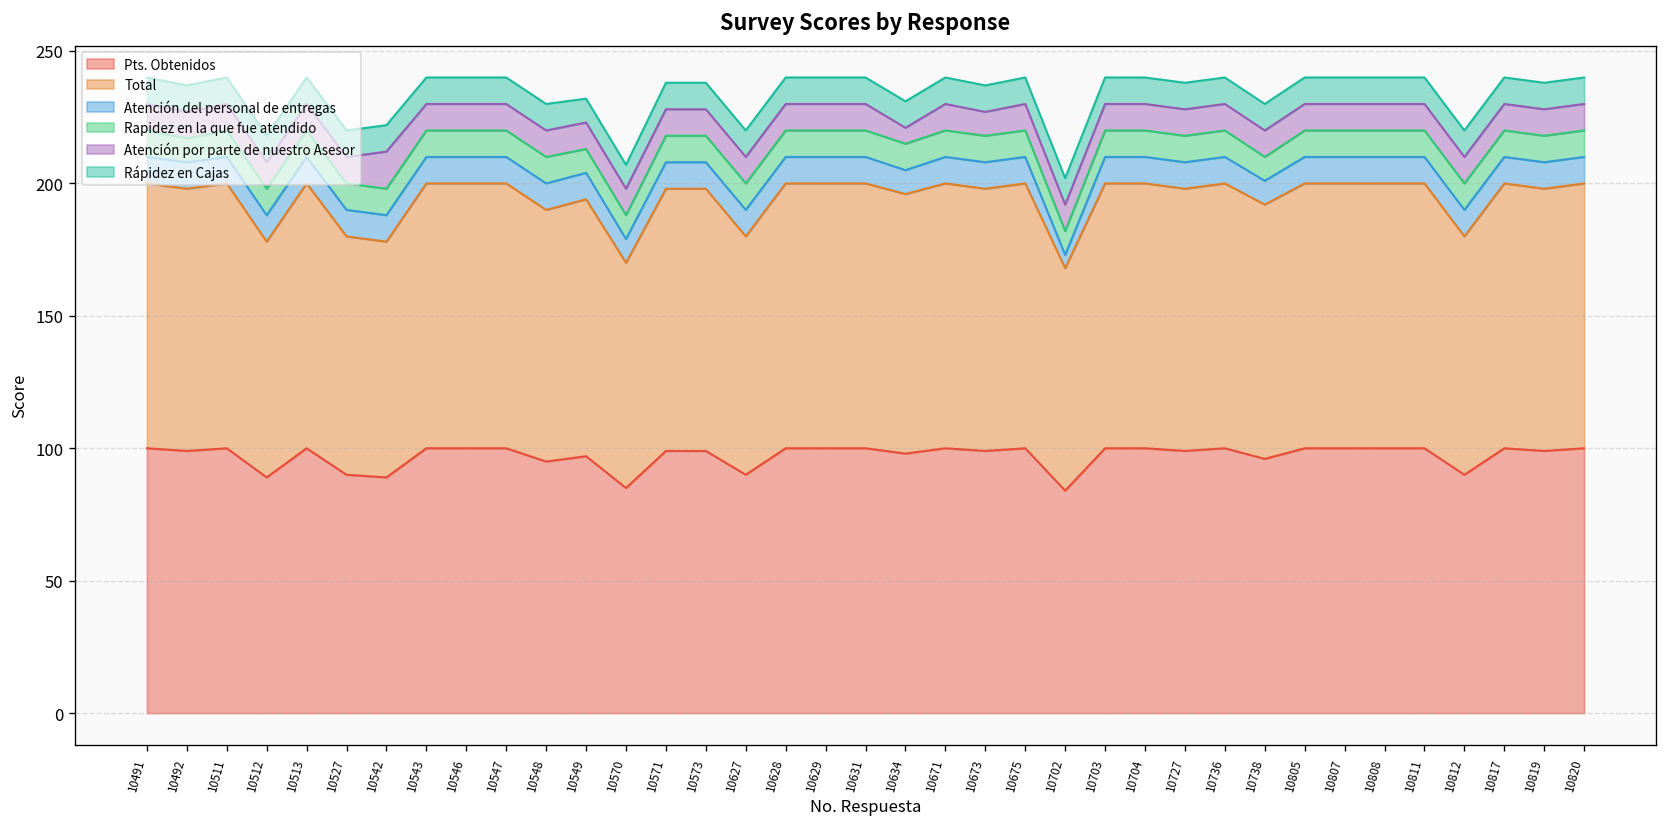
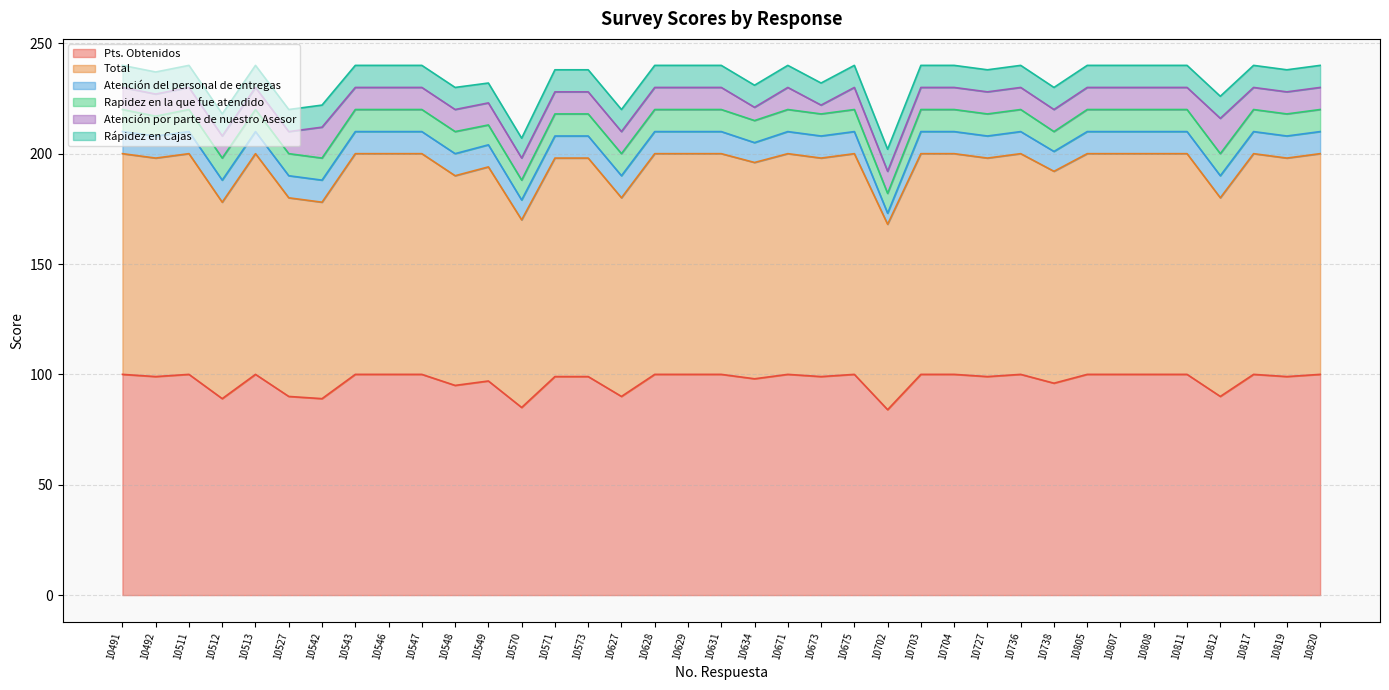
  {
    "Atención por parte de nuestro Asesor": {
      "10542": 14,
      "10543": 10,
      "10546": 10,
      "10547": 10,
      "10548": 10,
      "10549": 10,
      "10570": 10,
      "10571": 10,
      "10573": 10,
      "10627": 10,
      "10628": 10,
      "10629": 10,
      "10631": 10,
      "10634": 6,
      "10671": 10,
-     "10673": 9,
+     "10673": 4,
      "10675": 10,
      "10702": 10,
      "10703": 10,
      "10704": 10,
      "10727": 10,
      "10736": 10,
      "10738": 10,
      "10805": 10,
      "10807": 10,
      "10808": 10,
      "10811": 10,
-     "10812": 10,
+     "10812": 16,
      "10817": 10,
      "10819": 10,
      "10820": 10
    }
  }
